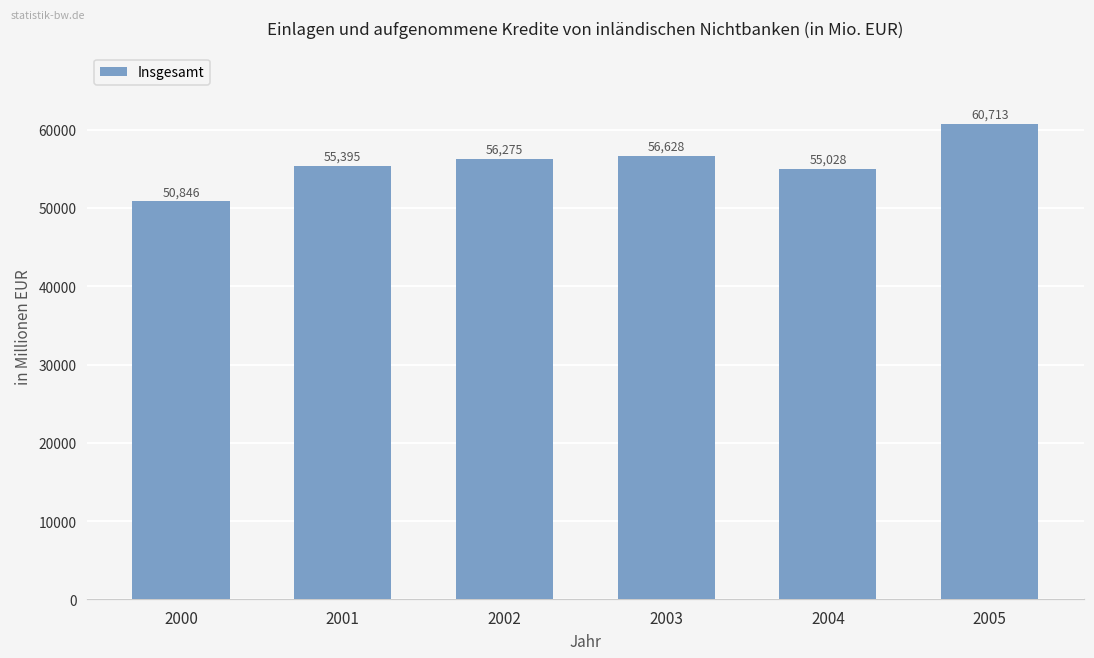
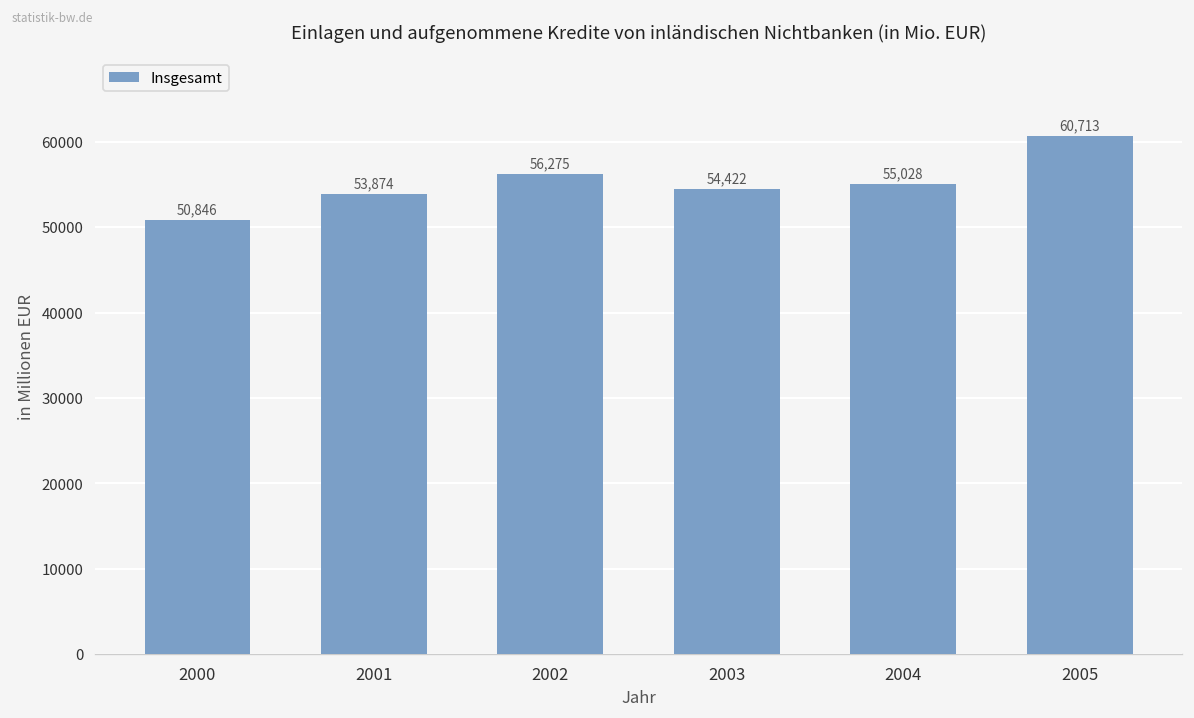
  {
    "2000": "50,846",
-   "2001": "55,395",
+   "2001": "53,874",
    "2002": "56,275",
-   "2003": "56,628",
+   "2003": "54,422",
    "2004": "55,028",
    "2005": "60,713"
  }
